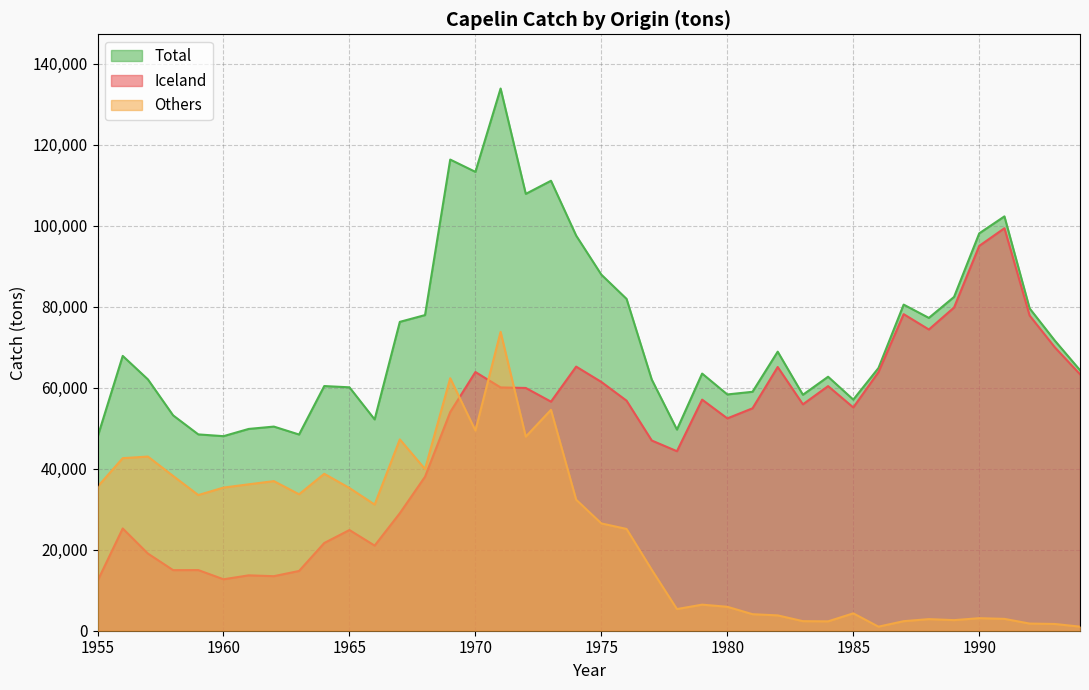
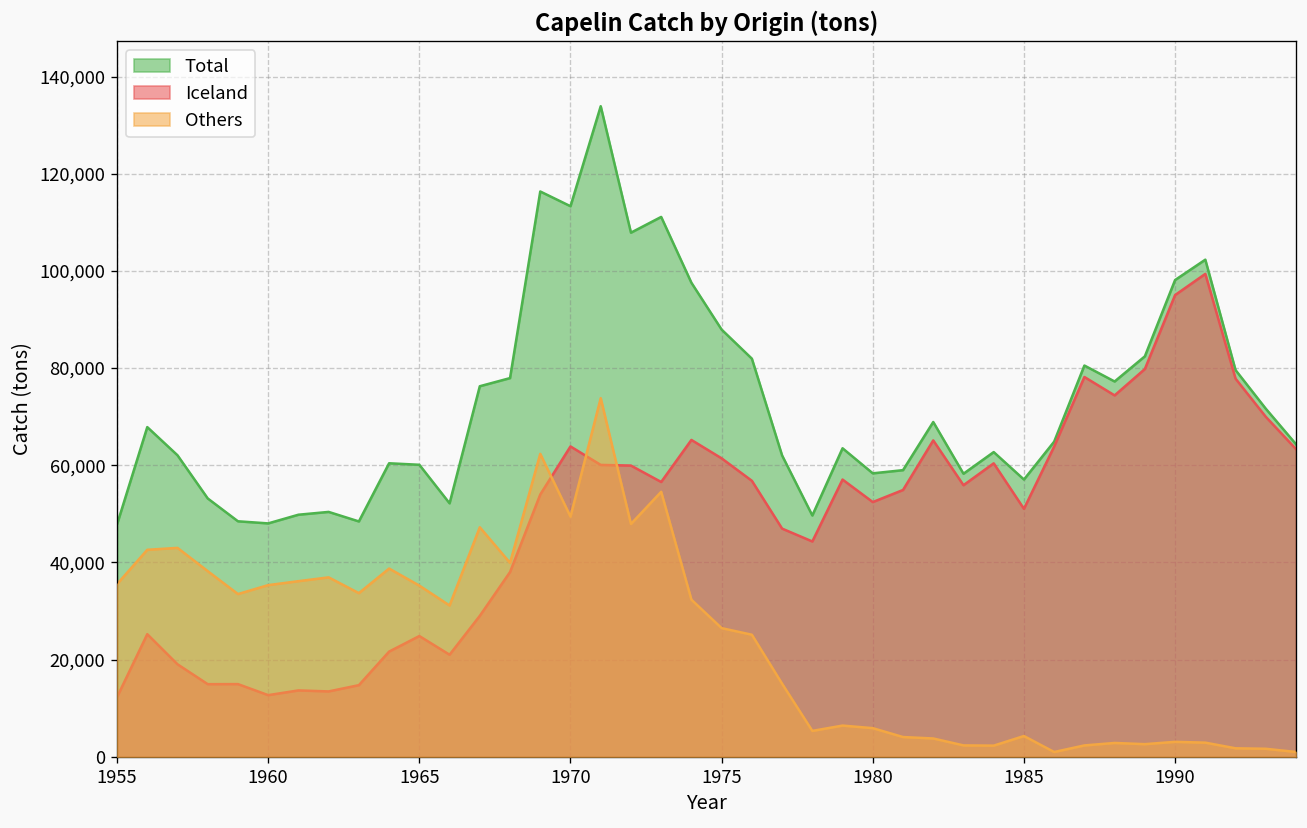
  {
    "Total": {
      "1955": "48,000",
      "1960": "48,000",
      "1965": "60,000",
      "1970": "113,000",
      "1975": "88,000",
      "1980": "58,000",
      "1985": "57,000",
      "1990": "98,000"
    },
    "Iceland": {
      "1955": "12,000",
      "1960": "13,000",
      "1965": "25,000",
      "1970": "64,000",
      "1975": "61,000",
      "1980": "52,000",
-     "1985": "55,000",
+     "1985": "51,000",
      "1990": "95,000"
    },
    "Others": {
      "1955": "36,000",
      "1960": "35,000",
      "1965": "35,000",
      "1970": "49,000",
      "1975": "26,000",
      "1980": "6,000",
      "1985": "4,000",
      "1990": "3,000"
    }
  }
